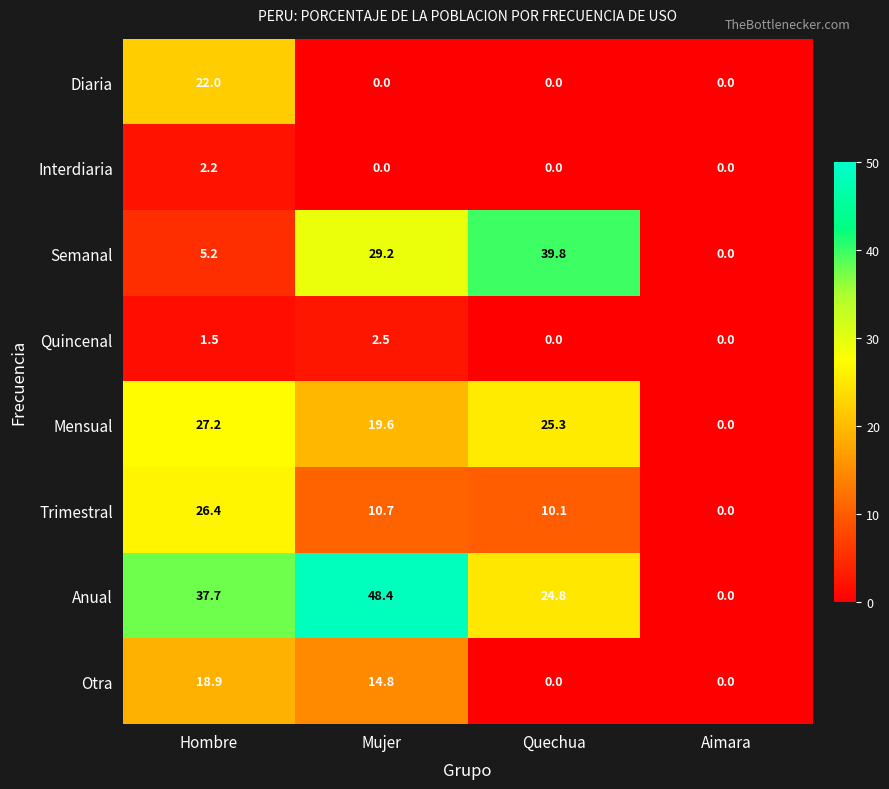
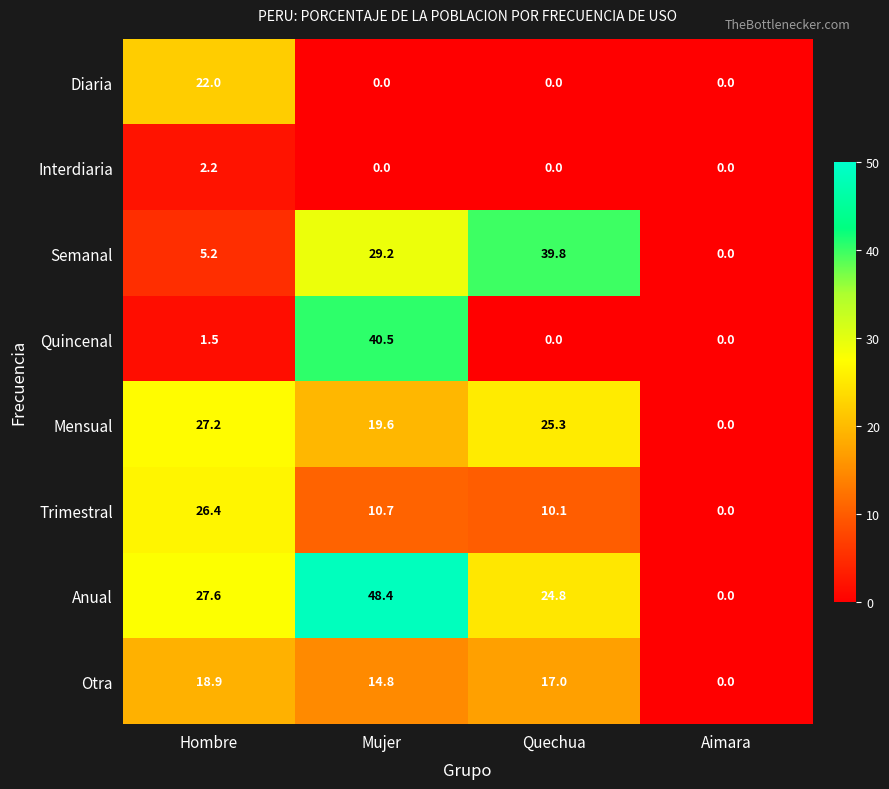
  {
    "Diaria": {
      "Hombre": 22.0,
      "Mujer": 0.0,
      "Quechua": 0.0,
      "Aimara": 0.0
    },
    "Interdiaria": {
      "Hombre": 2.2,
      "Mujer": 0.0,
      "Quechua": 0.0,
      "Aimara": 0.0
    },
    "Semanal": {
      "Hombre": 5.2,
      "Mujer": 29.2,
      "Quechua": 39.8,
      "Aimara": 0.0
    },
    "Quincenal": {
      "Hombre": 1.5,
-     "Mujer": 2.5,
+     "Mujer": 40.5,
      "Quechua": 0.0,
      "Aimara": 0.0
    },
    "Mensual": {
      "Hombre": 27.2,
      "Mujer": 19.6,
      "Quechua": 25.3,
      "Aimara": 0.0
    },
    "Trimestral": {
      "Hombre": 26.4,
      "Mujer": 10.7,
      "Quechua": 10.1,
      "Aimara": 0.0
    },
    "Anual": {
-     "Hombre": 37.7,
+     "Hombre": 27.6,
      "Mujer": 48.4,
      "Quechua": 24.8,
      "Aimara": 0.0
    },
    "Otra": {
      "Hombre": 18.9,
      "Mujer": 14.8,
-     "Quechua": 0.0,
+     "Quechua": 17.0,
      "Aimara": 0.0
    }
  }
